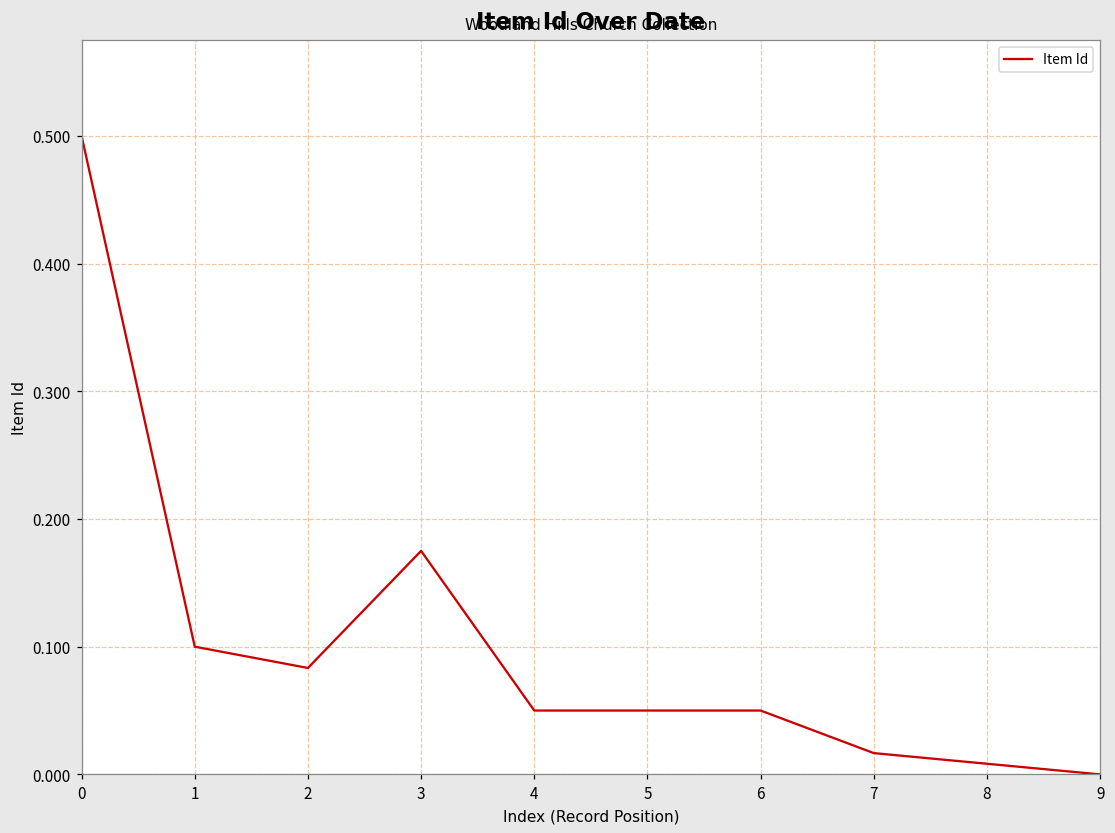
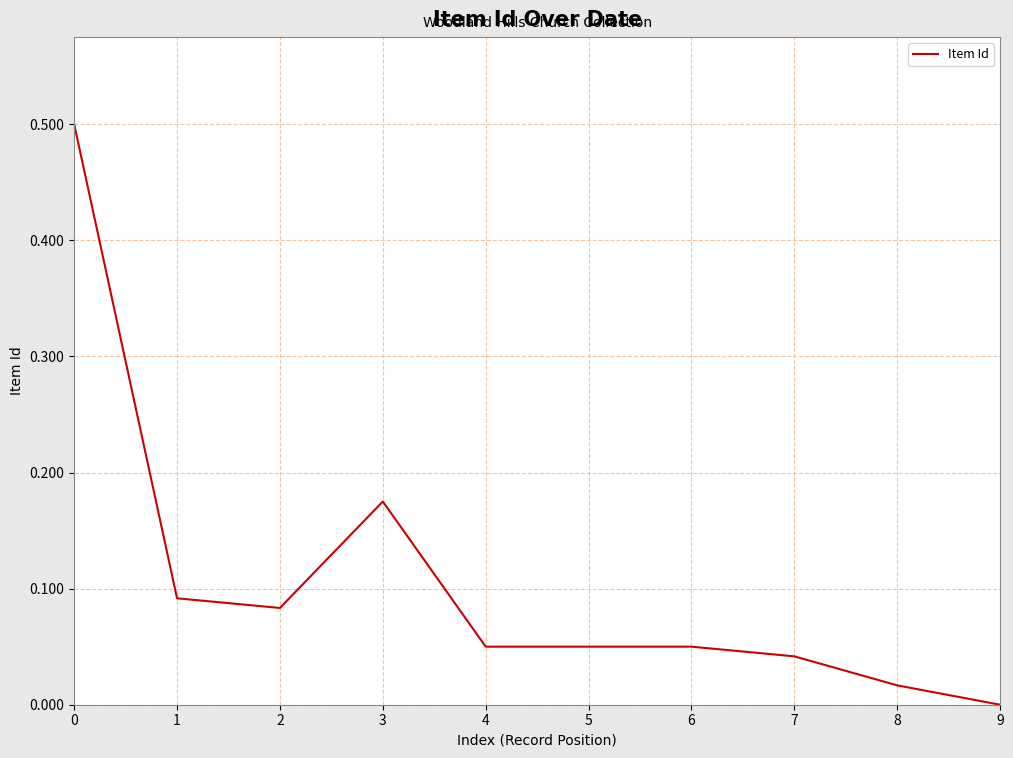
  {
    "0": 0.500,
-   "1": 0.100,
+   "1": 0.092,
    "2": 0.083,
    "3": 0.175,
    "4": 0.050,
    "5": 0.050,
    "6": 0.050,
-   "7": 0.017,
-   "8": 0.008,
+   "7": 0.042,
+   "8": 0.017,
    "9": 0.000
  }
